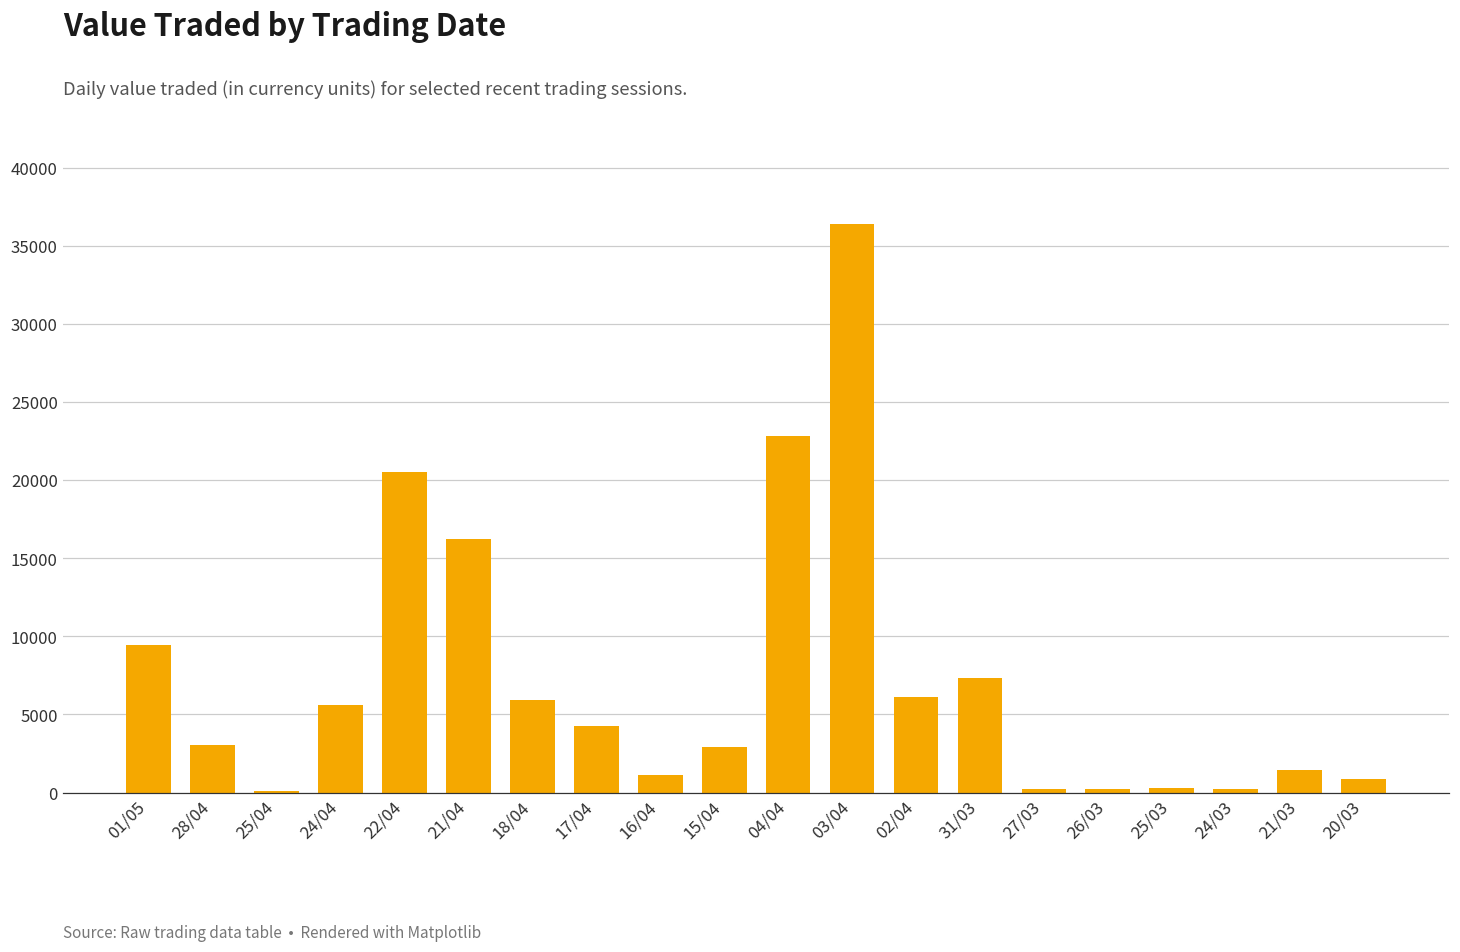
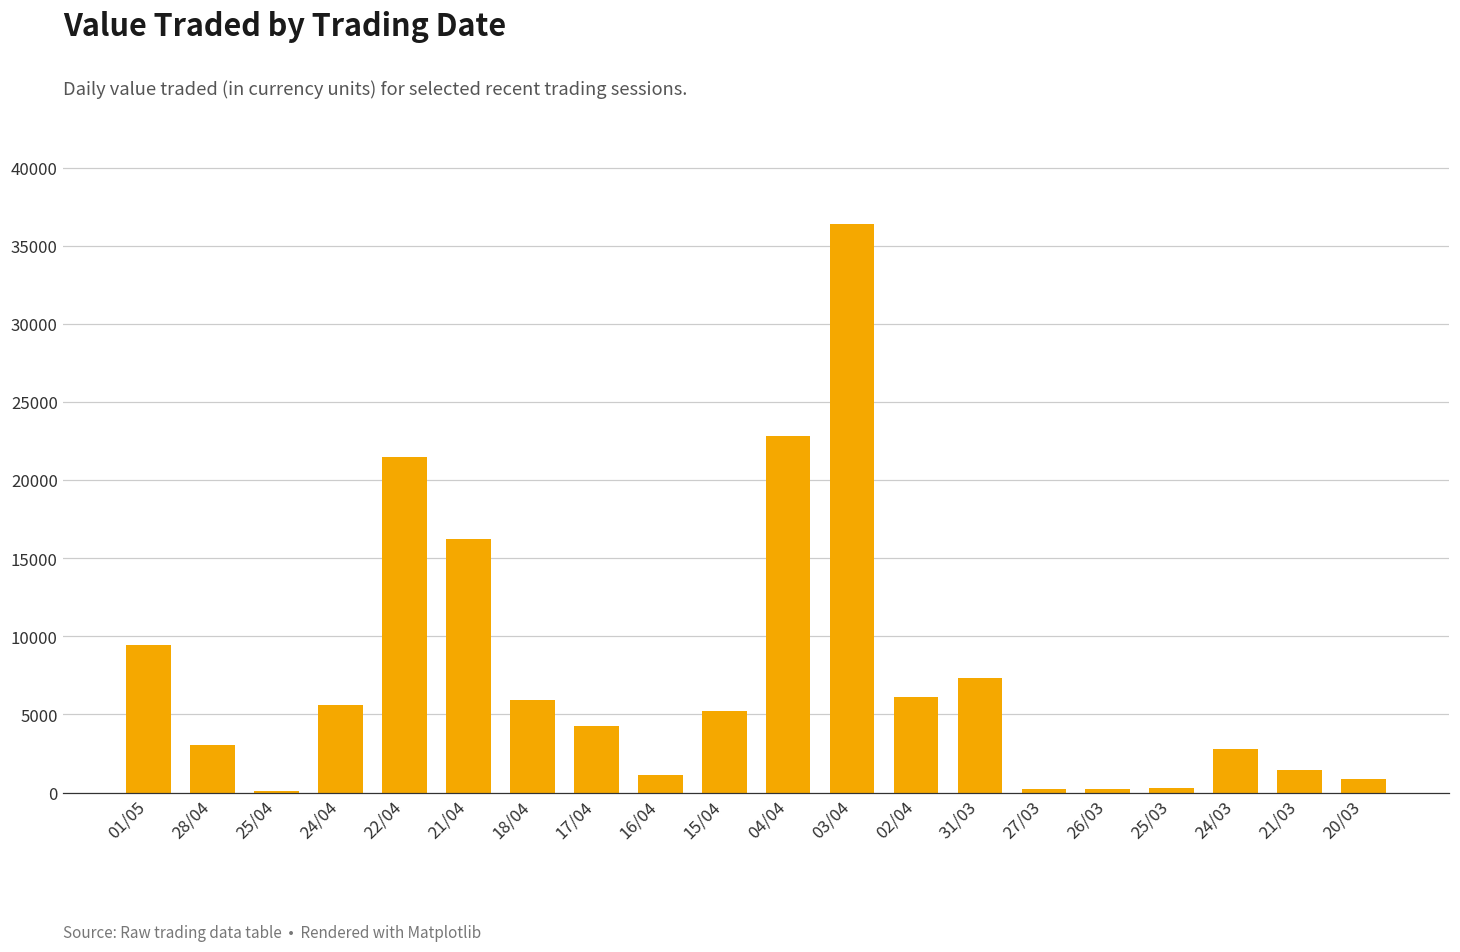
  {
    "01/05": 9500,
    "28/04": 3000,
    "24/04": 5600,
-   "22/04": 20500,
+   "22/04": 21500,
    "21/04": 16200,
    "18/04": 5900,
    "17/04": 4300,
    "16/04": 1100,
-   "15/04": 2900,
+   "15/04": 5200,
    "04/04": 22800,
    "03/04": 36400,
    "02/04": 6100,
    "31/03": 7300,
    "27/03": 200,
    "26/03": 200,
    "25/03": 300,
-   "24/03": 200,
+   "24/03": 2800,
    "21/03": 1400,
    "20/03": 800
  }
